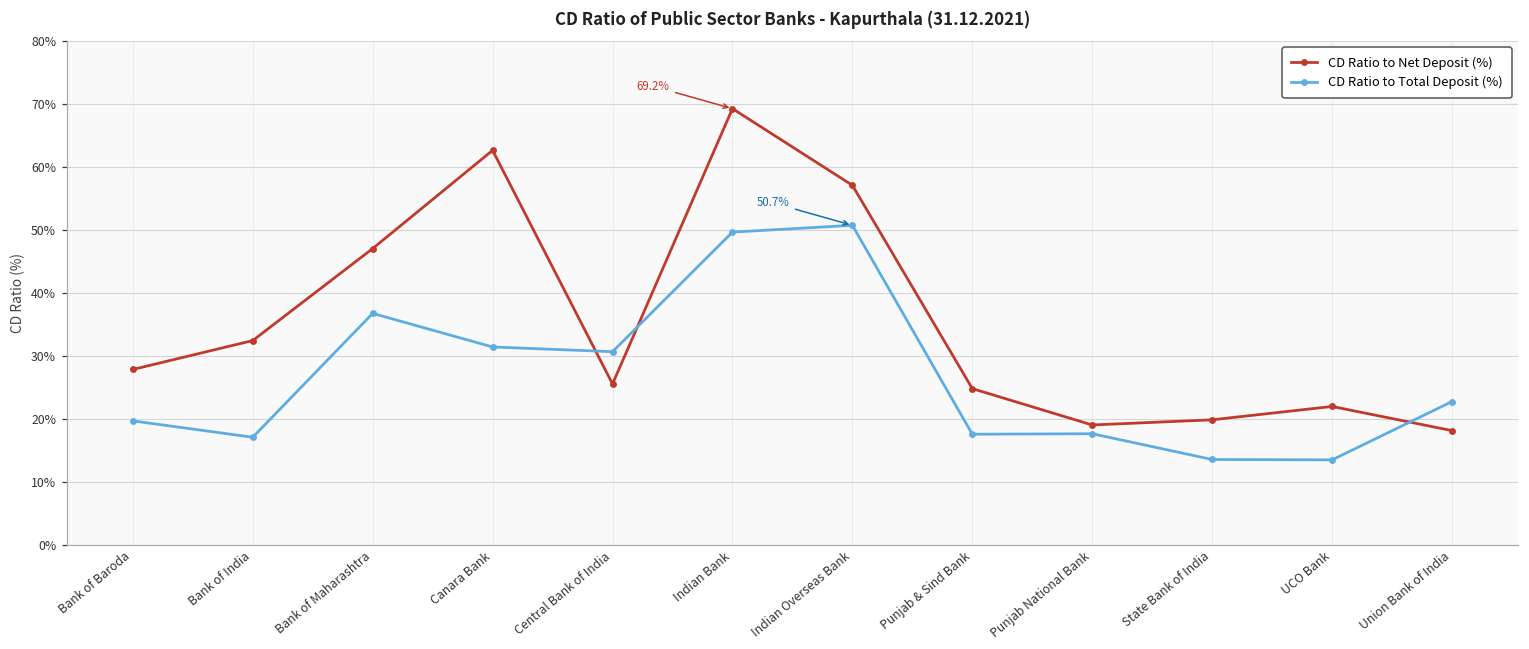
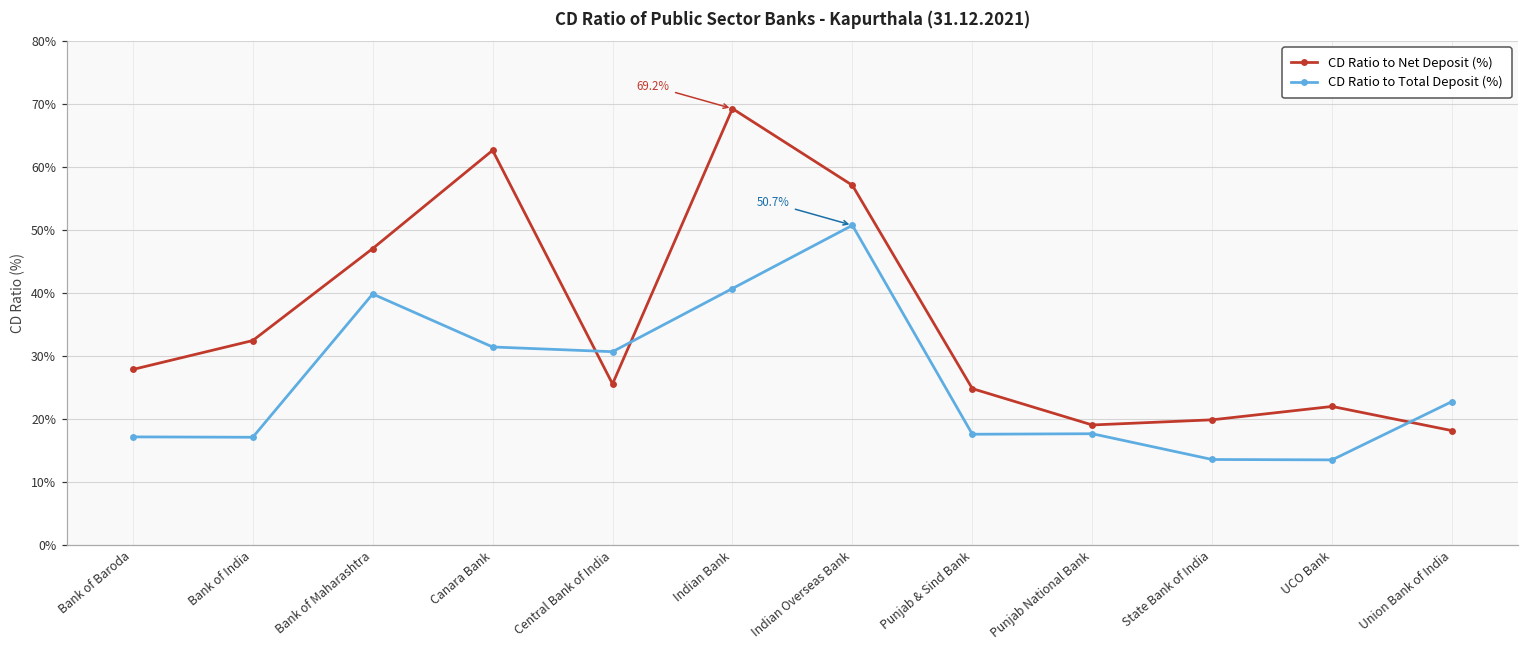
  {
    "CD Ratio to Net Deposit (%)": {
      "Indian Bank": "69.2%"
    },
    "CD Ratio to Total Deposit (%)": {
-     "Bank of Baroda": "20%",
+     "Bank of Baroda": "17%",
      "Bank of India": "17%",
-     "Bank of Maharashtra": "37%",
+     "Bank of Maharashtra": "40%",
      "Canara Bank": "31%",
      "Central Bank of India": "31%",
-     "Indian Bank": "50%",
+     "Indian Bank": "41%",
      "Punjab & Sind Bank": "18%",
      "Punjab National Bank": "18%",
      "State Bank of India": "14%",
      "UCO Bank": "13%",
      "Union Bank of India": "23%"
    }
  }
